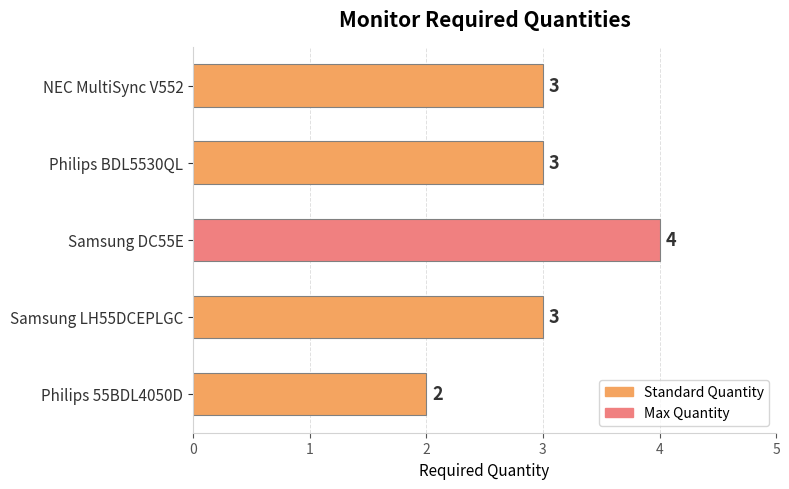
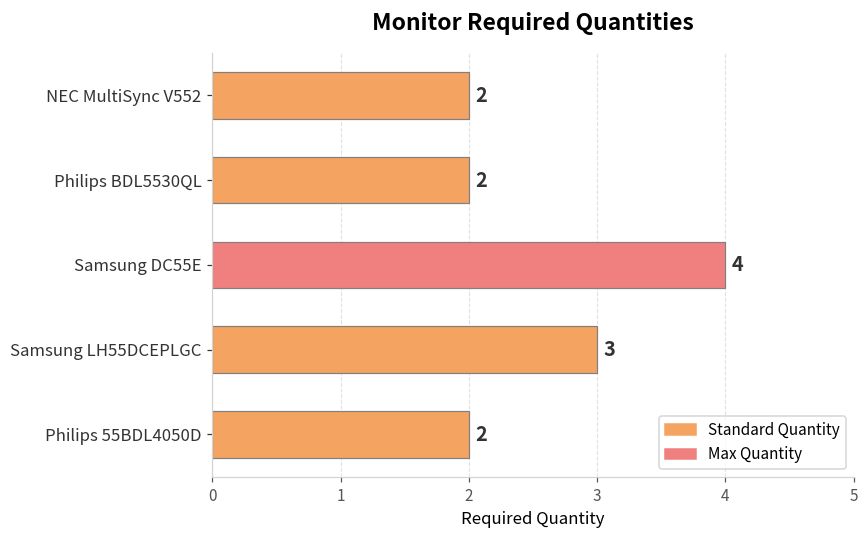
  {
-   "NEC MultiSync V552": 3,
-   "Philips BDL5530QL": 3,
+   "NEC MultiSync V552": 2,
+   "Philips BDL5530QL": 2,
    "Samsung DC55E": 4,
    "Samsung LH55DCEPLGC": 3,
    "Philips 55BDL4050D": 2
  }
